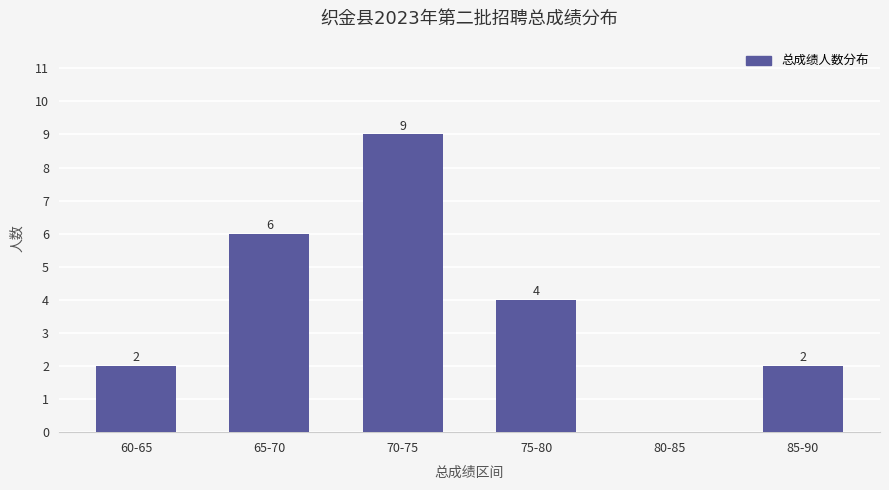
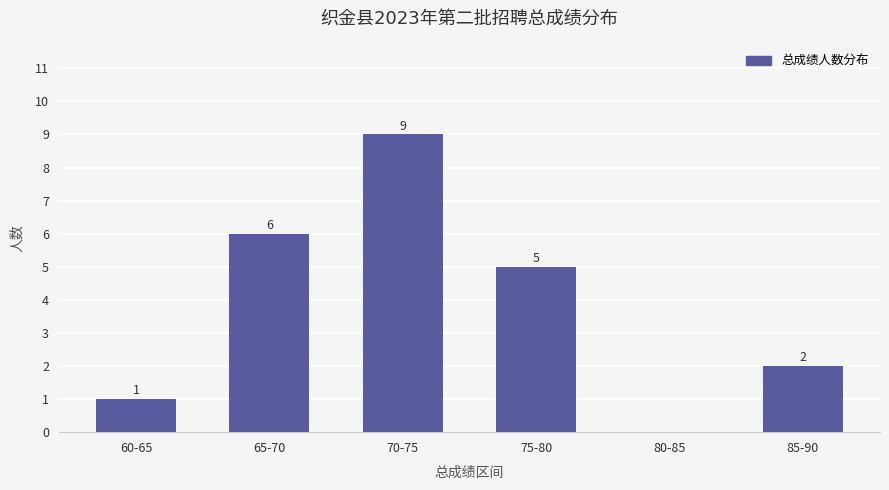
  {
-   "60-65": 2,
+   "60-65": 1,
    "65-70": 6,
    "70-75": 9,
-   "75-80": 4,
+   "75-80": 5,
    "85-90": 2
  }
